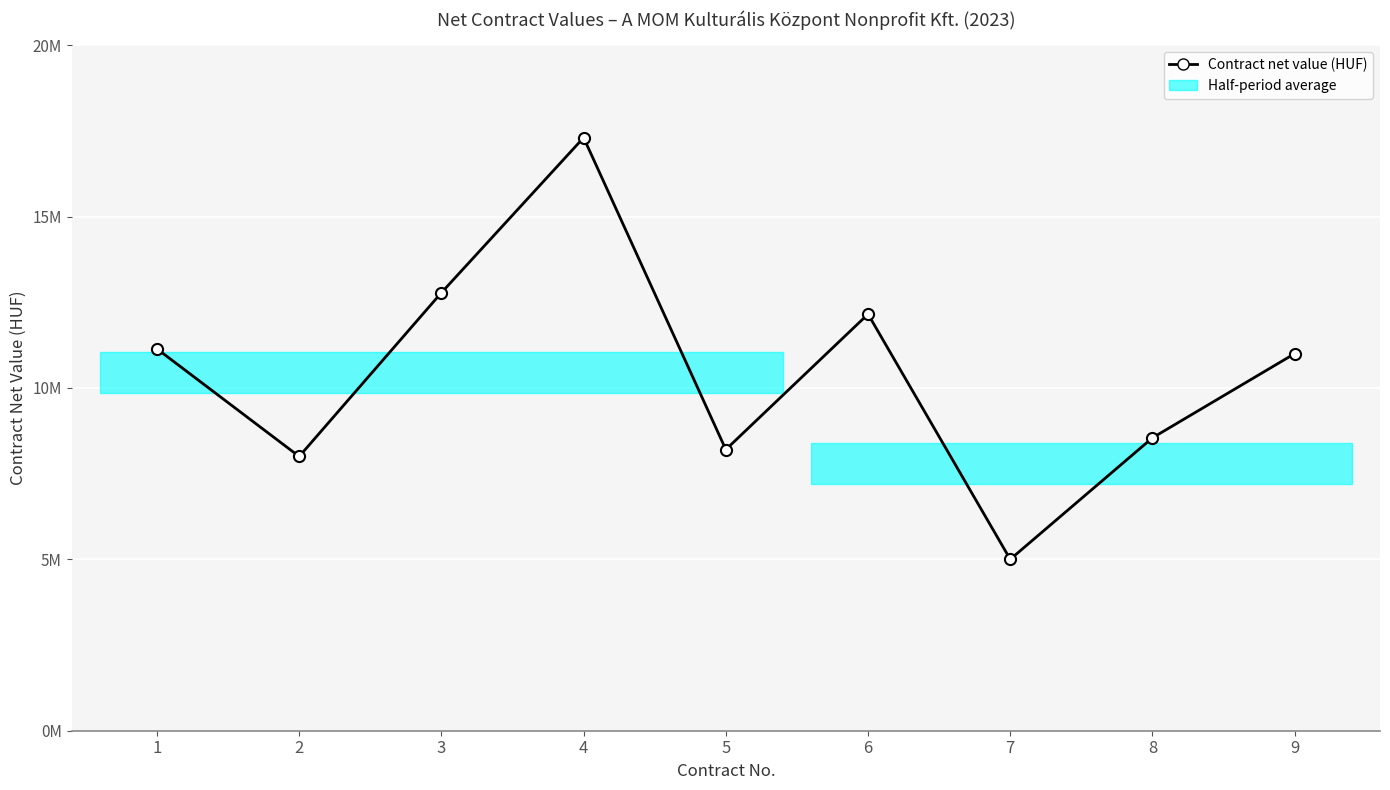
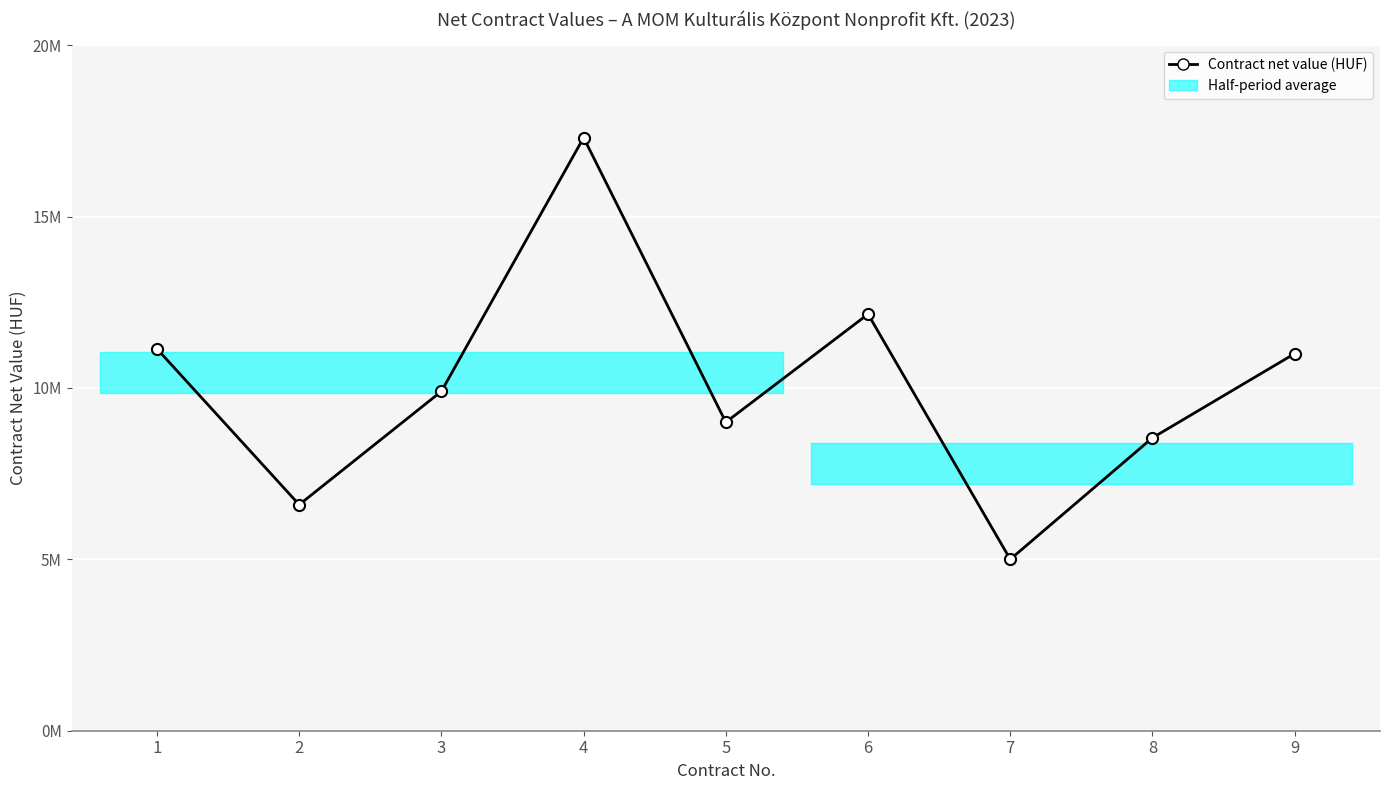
  {
    "Contract net value (HUF)": {
      "1": 11100000,
-     "2": 8000000,
-     "3": 12800000,
+     "2": 6600000,
+     "3": 9900000,
      "4": 17300000,
-     "5": 8200000,
+     "5": 9000000,
      "6": 12200000,
      "7": 5000000,
      "8": 8500000,
      "9": 11000000
    }
  }
